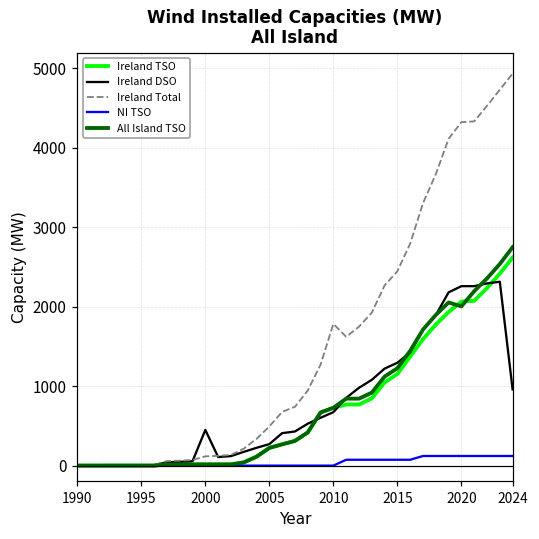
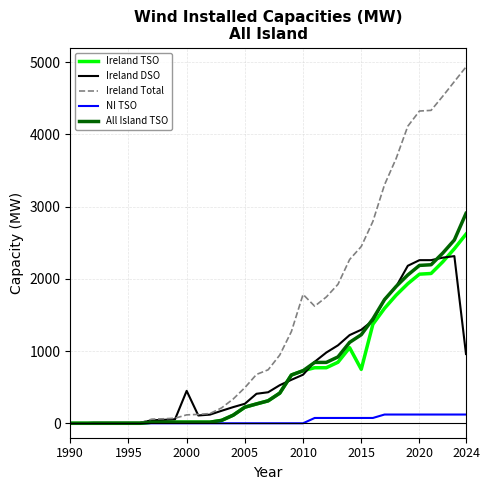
  {
    "Ireland TSO": {
-     "2015": 1200,
+     "2015": 700,
      "2020": 2100,
      "2024": 2600
    },
    "Ireland DSO": {
      "2000": 400,
      "2005": 300,
      "2010": 700,
      "2015": 1300,
      "2020": 2300,
      "2024": 1000
    },
    "Ireland Total": {
      "2000": 100,
      "2005": 500,
      "2010": 1800,
      "2015": 2400,
      "2020": 4300,
      "2024": 4900
    },
    "NI TSO": {
      "2005": 0,
      "2010": 0,
      "2015": 100,
      "2020": 100,
      "2024": 100
    },
    "All Island TSO": {
      "2015": 1200,
-     "2020": 2000,
-     "2024": 2700
+     "2020": 2200,
+     "2024": 2900
    }
  }
